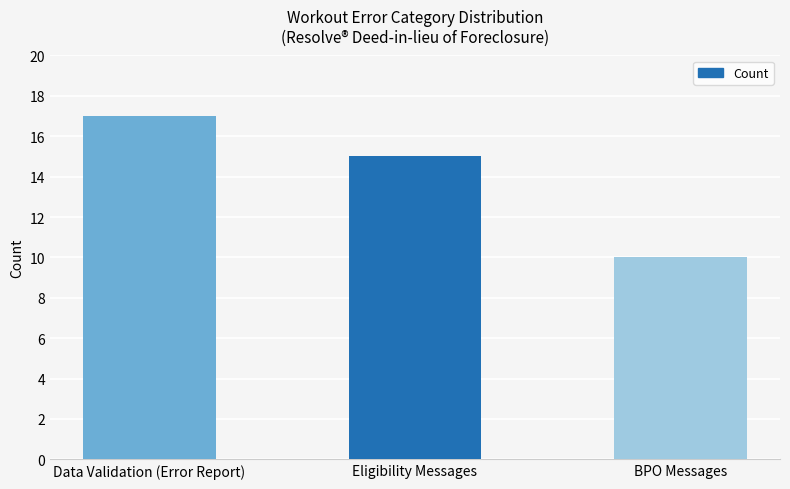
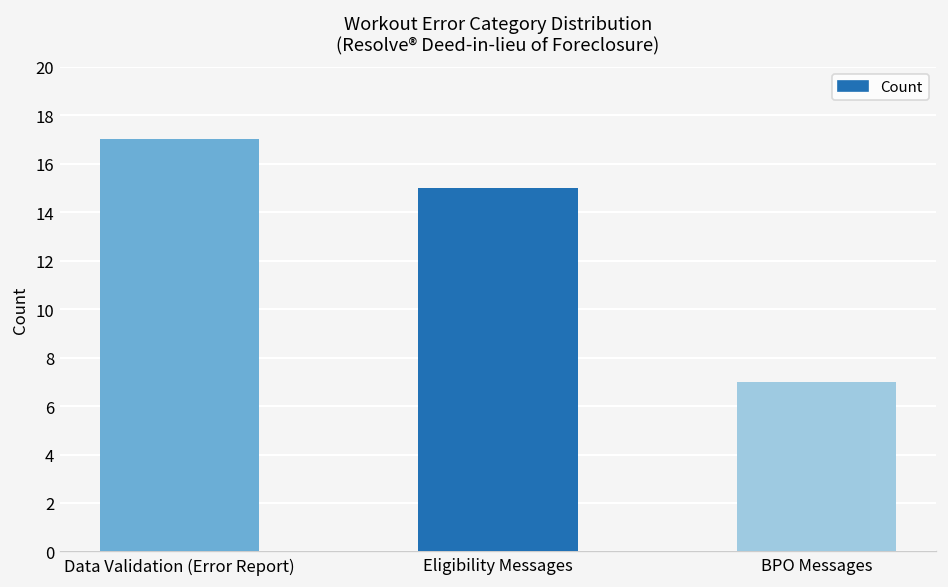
  {
    "Data Validation (Error Report)": 17,
    "Eligibility Messages": 15,
-   "BPO Messages": 10
+   "BPO Messages": 7
  }
